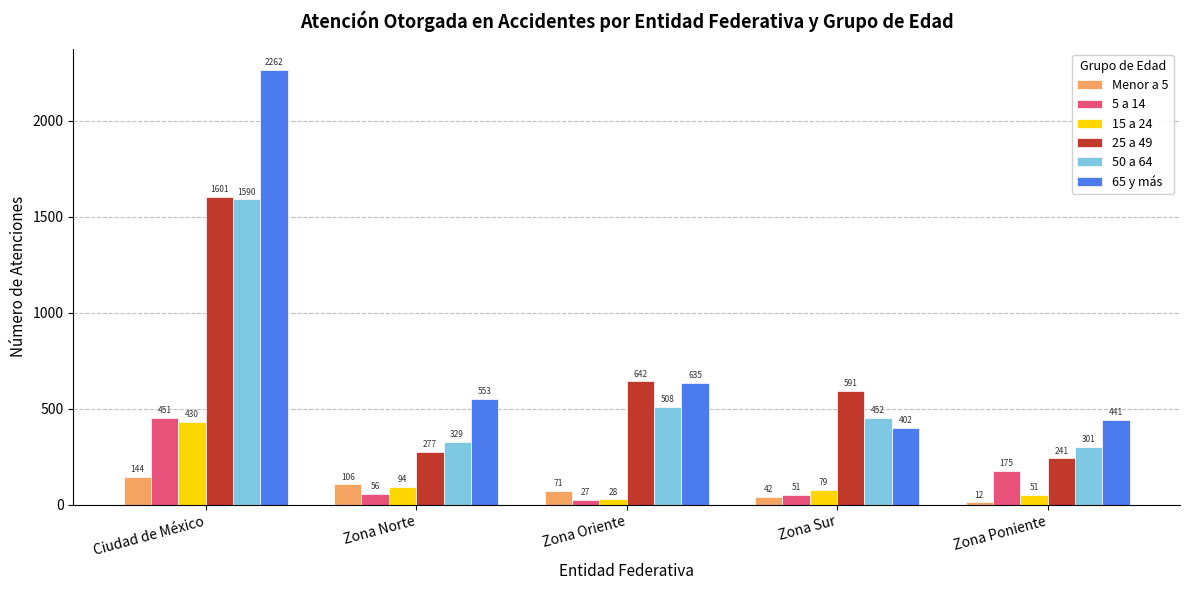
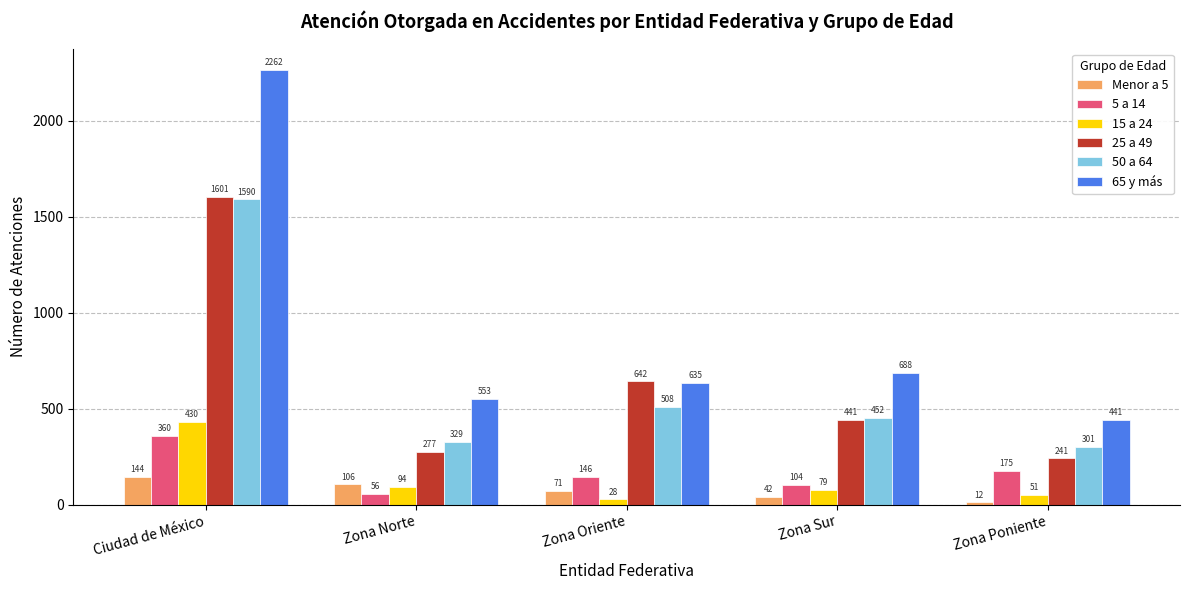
  {
    "Menor a 5": {
      "Ciudad de México": 144,
      "Zona Norte": 106,
      "Zona Oriente": 71,
      "Zona Sur": 42,
      "Zona Poniente": 12
    },
    "5 a 14": {
-     "Ciudad de México": 451,
+     "Ciudad de México": 360,
      "Zona Norte": 56,
-     "Zona Oriente": 27,
-     "Zona Sur": 51,
+     "Zona Oriente": 146,
+     "Zona Sur": 104,
      "Zona Poniente": 175
    },
    "15 a 24": {
      "Ciudad de México": 430,
      "Zona Norte": 94,
      "Zona Oriente": 28,
      "Zona Sur": 79,
      "Zona Poniente": 51
    },
    "25 a 49": {
      "Ciudad de México": 1601,
      "Zona Norte": 277,
      "Zona Oriente": 642,
-     "Zona Sur": 591,
+     "Zona Sur": 441,
      "Zona Poniente": 241
    },
    "50 a 64": {
      "Ciudad de México": 1590,
      "Zona Norte": 329,
      "Zona Oriente": 508,
      "Zona Sur": 452,
      "Zona Poniente": 301
    },
    "65 y más": {
      "Ciudad de México": 2262,
      "Zona Norte": 553,
      "Zona Oriente": 635,
-     "Zona Sur": 402,
+     "Zona Sur": 688,
      "Zona Poniente": 441
    }
  }
